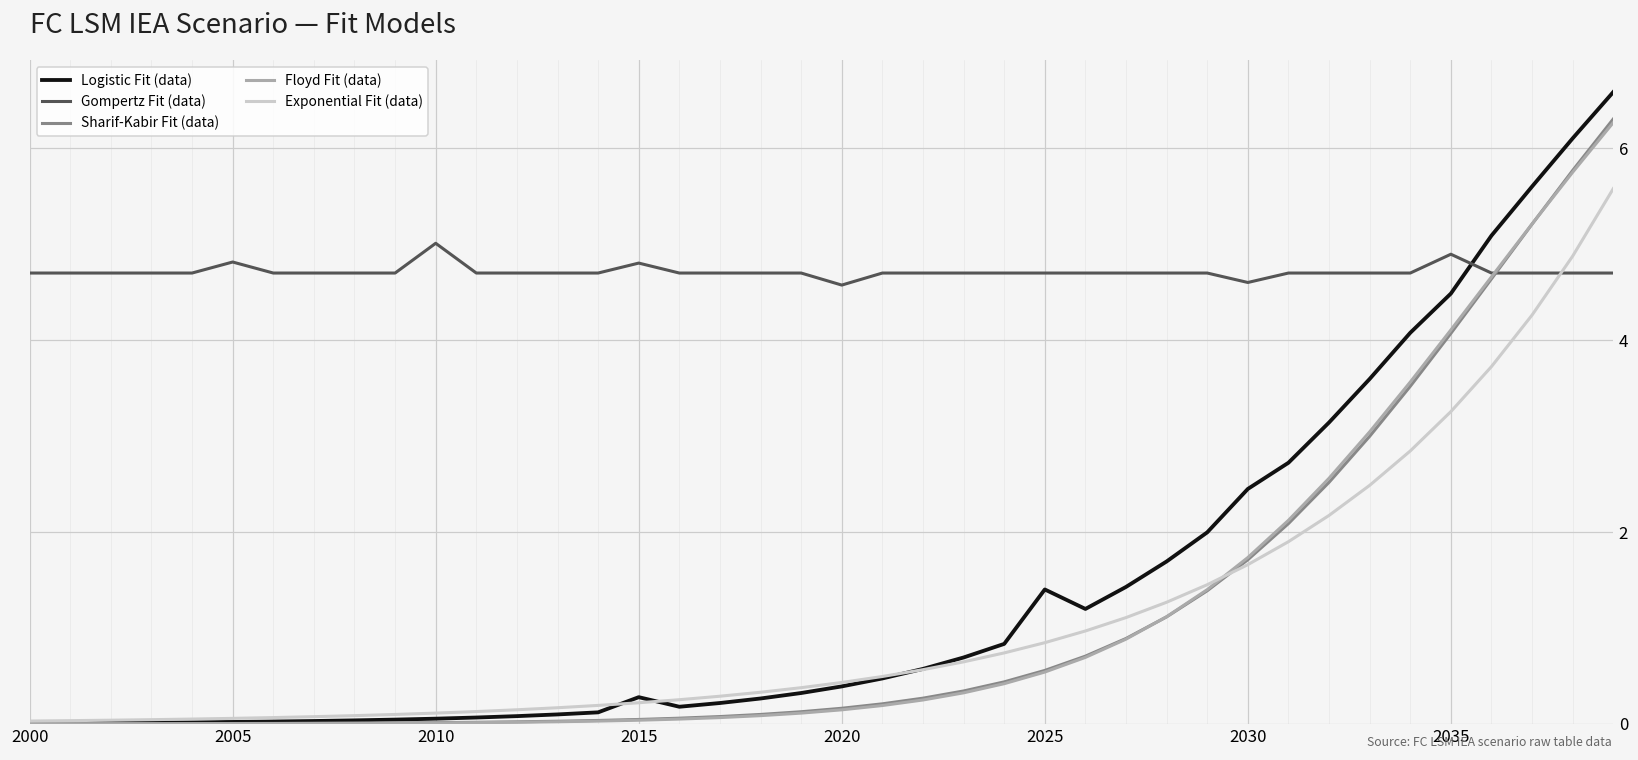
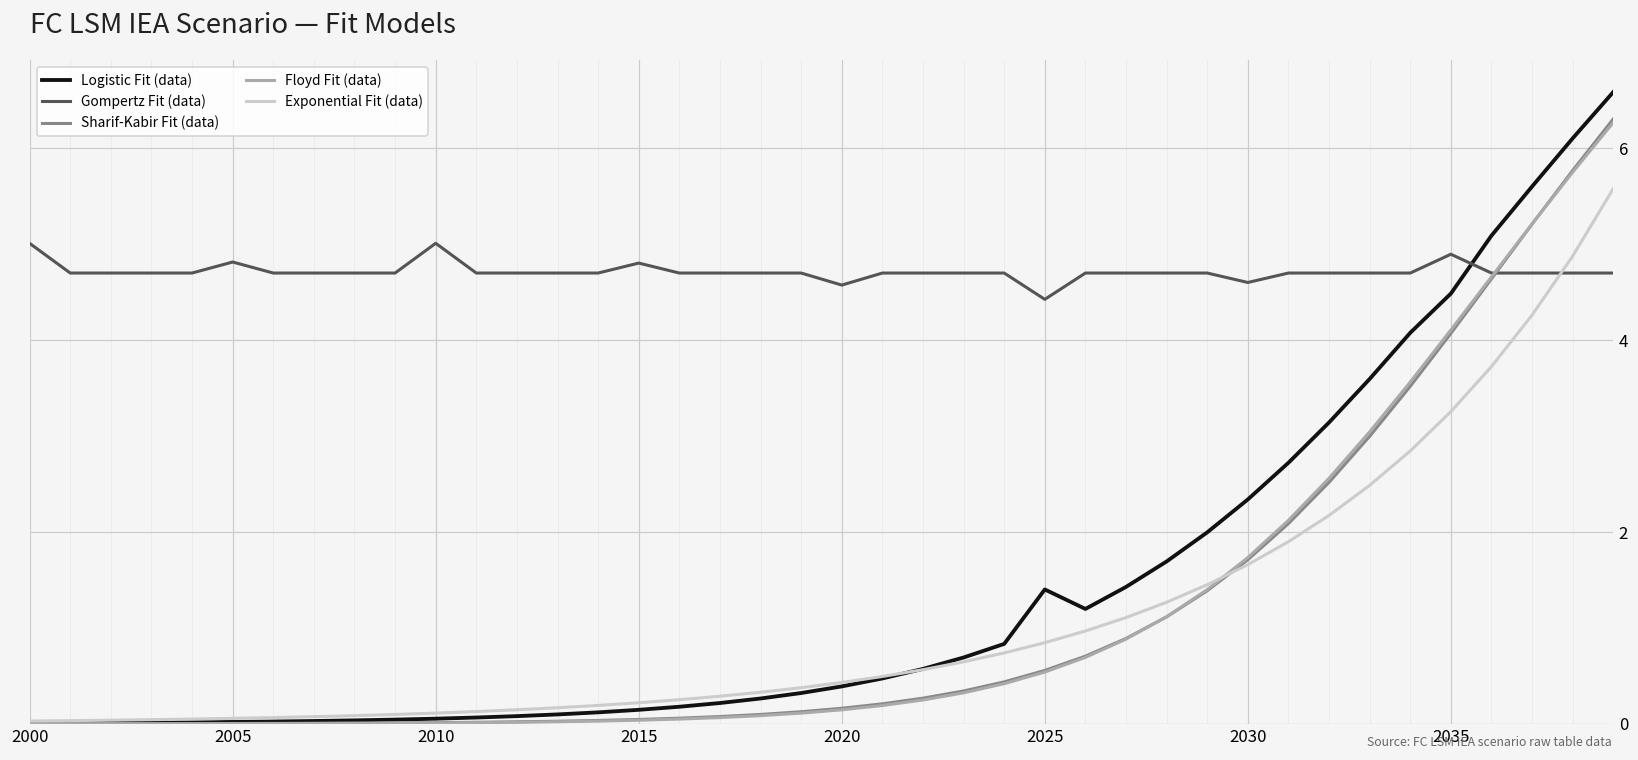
  {
    "Logistic Fit (data)": {
      "2010": 0.1,
-     "2015": 0.3,
+     "2015": 0.1,
      "2020": 0.4,
      "2025": 1.4,
-     "2030": 2.4,
+     "2030": 2.3,
      "2035": 4.5
    },
    "Gompertz Fit (data)": {
-     "2000": 4.7,
+     "2000": 5.0,
      "2005": 4.8,
      "2010": 5.0,
      "2015": 4.8,
      "2020": 4.6,
-     "2025": 4.7,
+     "2025": 4.4,
      "2030": 4.6,
      "2035": 4.9
    }
  }
